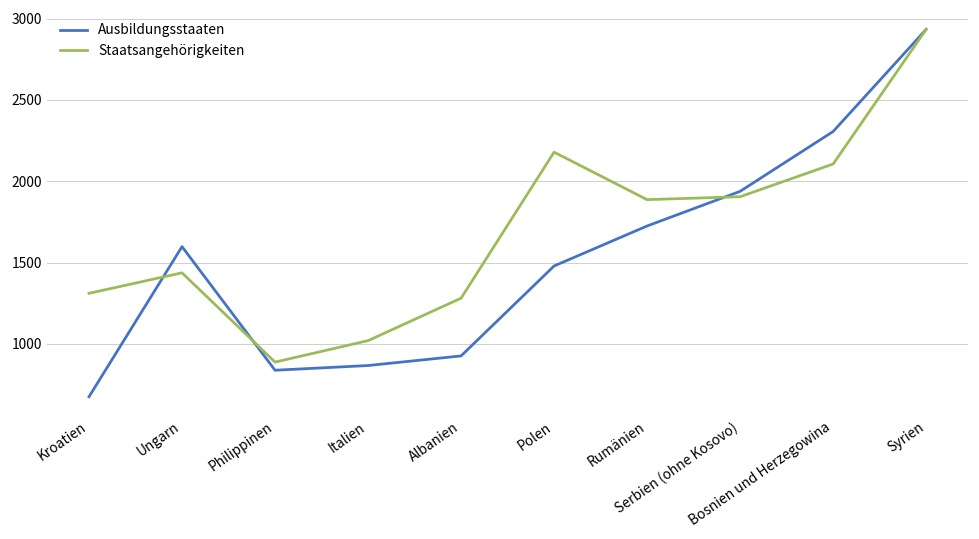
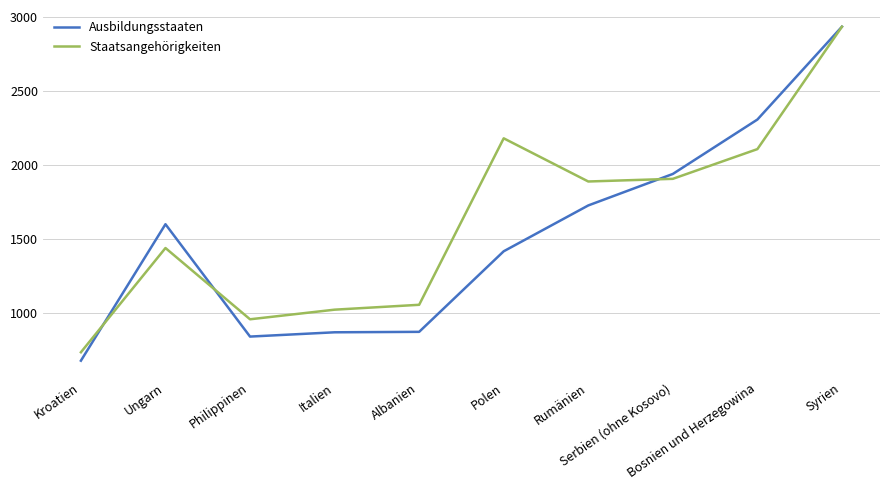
  {
    "Ausbildungsstaaten": {
      "Kroatien": 680,
      "Ungarn": 1600,
      "Philippinen": 840,
      "Italien": 870,
-     "Albanien": 930,
-     "Polen": 1480,
+     "Albanien": 870,
+     "Polen": 1420,
      "Rumänien": 1730,
      "Serbien (ohne Kosovo)": 1940,
      "Bosnien und Herzegowina": 2310
    },
    "Staatsangehörigkeiten": {
-     "Kroatien": 1310,
+     "Kroatien": 730,
      "Ungarn": 1440,
-     "Philippinen": 890,
+     "Philippinen": 960,
      "Italien": 1020,
-     "Albanien": 1280,
+     "Albanien": 1050,
      "Polen": 2180,
      "Rumänien": 1890,
      "Serbien (ohne Kosovo)": 1910,
      "Bosnien und Herzegowina": 2110
    }
  }
